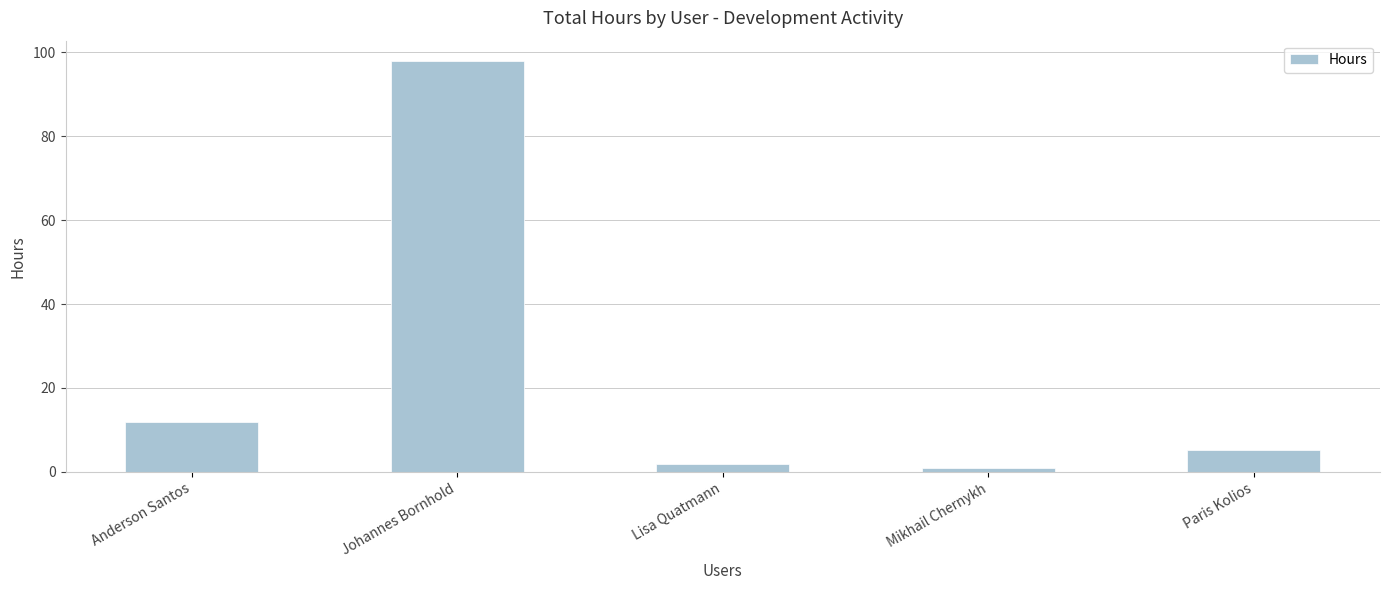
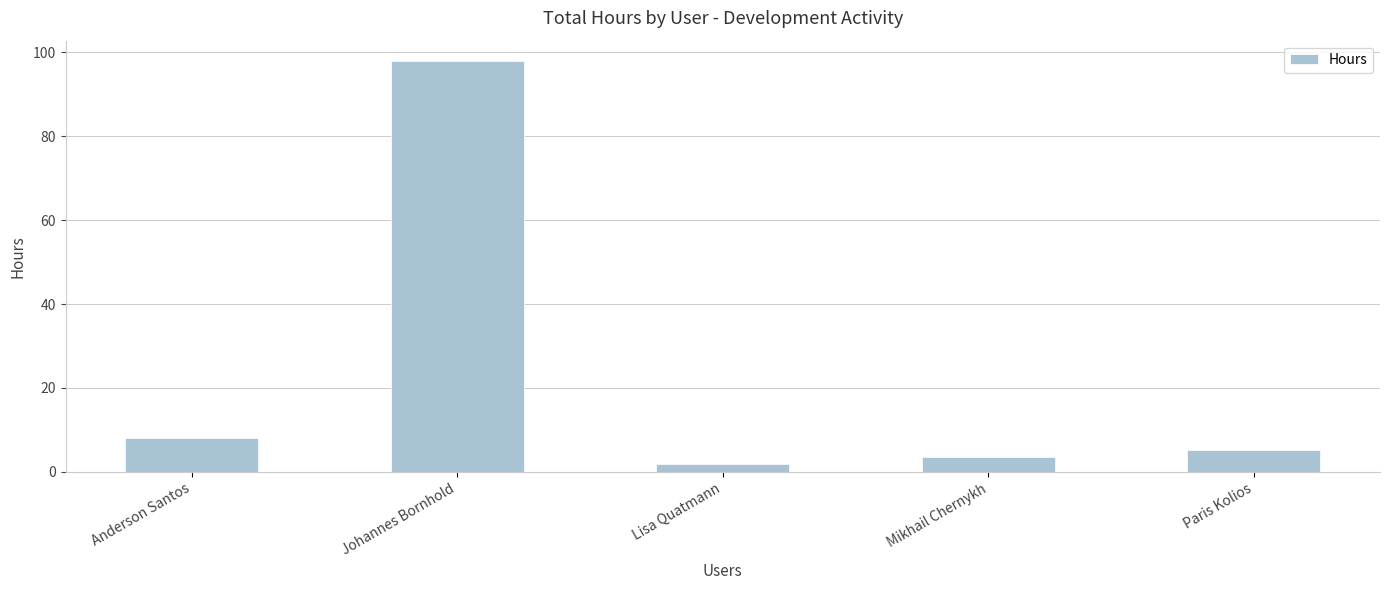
  {
-   "Anderson Santos": 12,
+   "Anderson Santos": 8,
    "Johannes Bornhold": 98,
    "Lisa Quatmann": 2,
-   "Mikhail Chernykh": 1,
+   "Mikhail Chernykh": 4,
    "Paris Kolios": 5
  }
